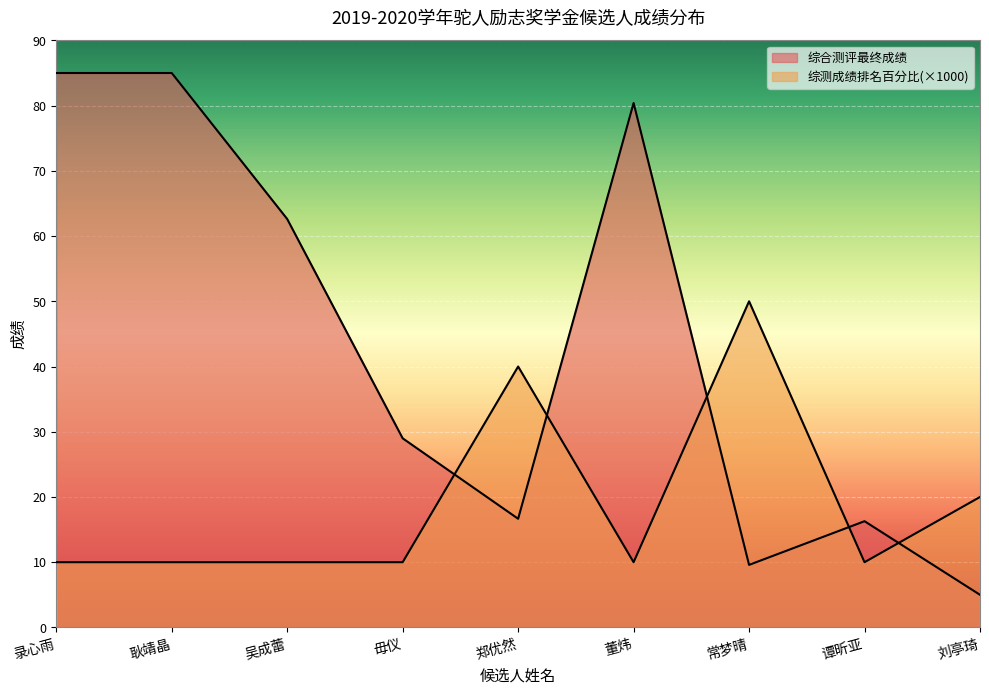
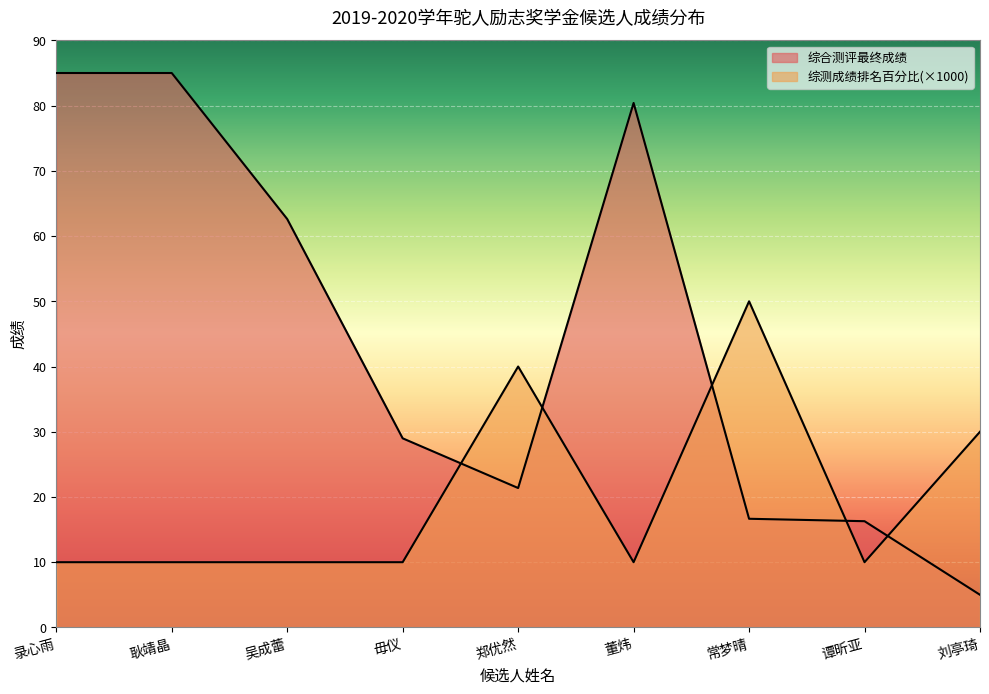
  {
    "综合测评最终成绩": {
      "录心雨": 85,
      "耿靖晶": 85,
      "吴成蕾": 63,
      "毋仪": 29,
-     "郑优然": 17,
+     "郑优然": 21,
      "董炜": 80,
-     "常梦晴": 10,
+     "常梦晴": 17,
      "谭昕亚": 16,
      "刘亭琦": 5
    },
    "综测成绩排名百分比(×1000)": {
      "录心雨": 10,
      "耿靖晶": 10,
      "吴成蕾": 10,
      "毋仪": 10,
      "郑优然": 40,
      "董炜": 10,
      "常梦晴": 50,
      "谭昕亚": 10,
-     "刘亭琦": 20
+     "刘亭琦": 30
    }
  }
